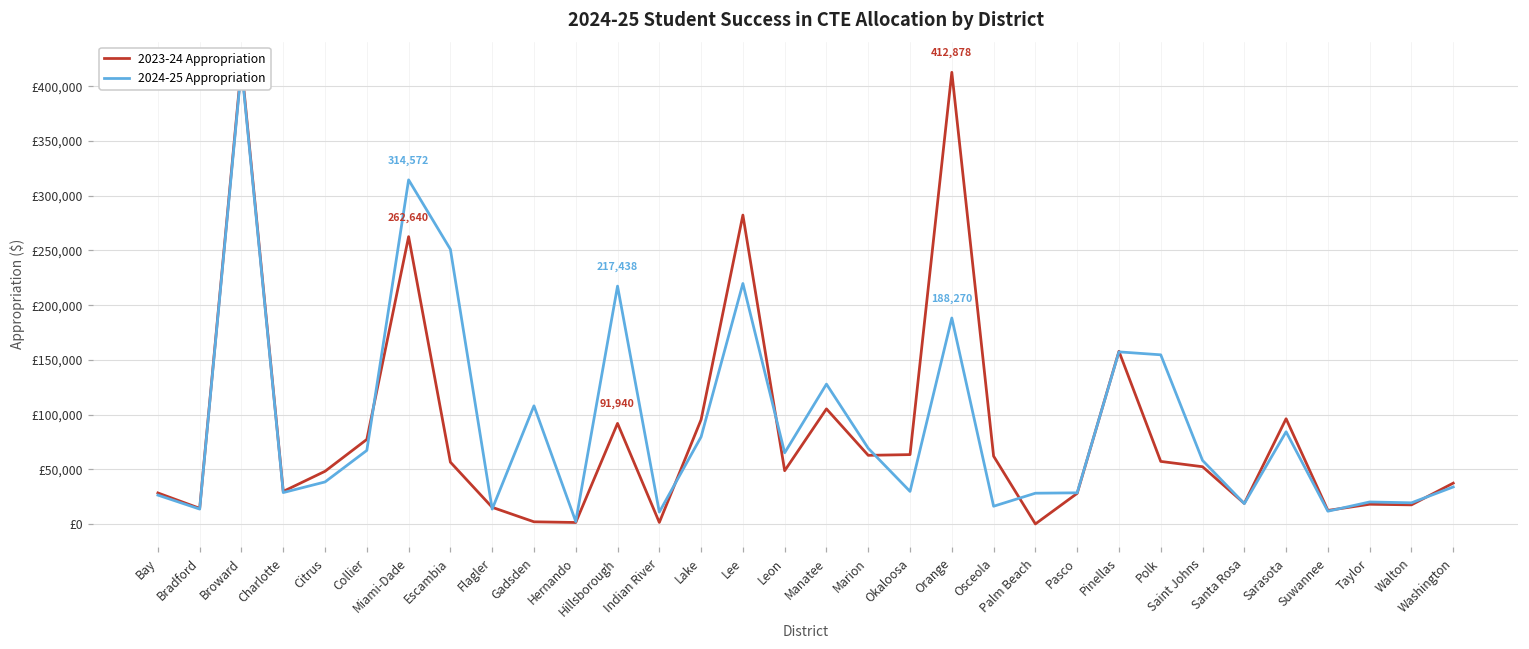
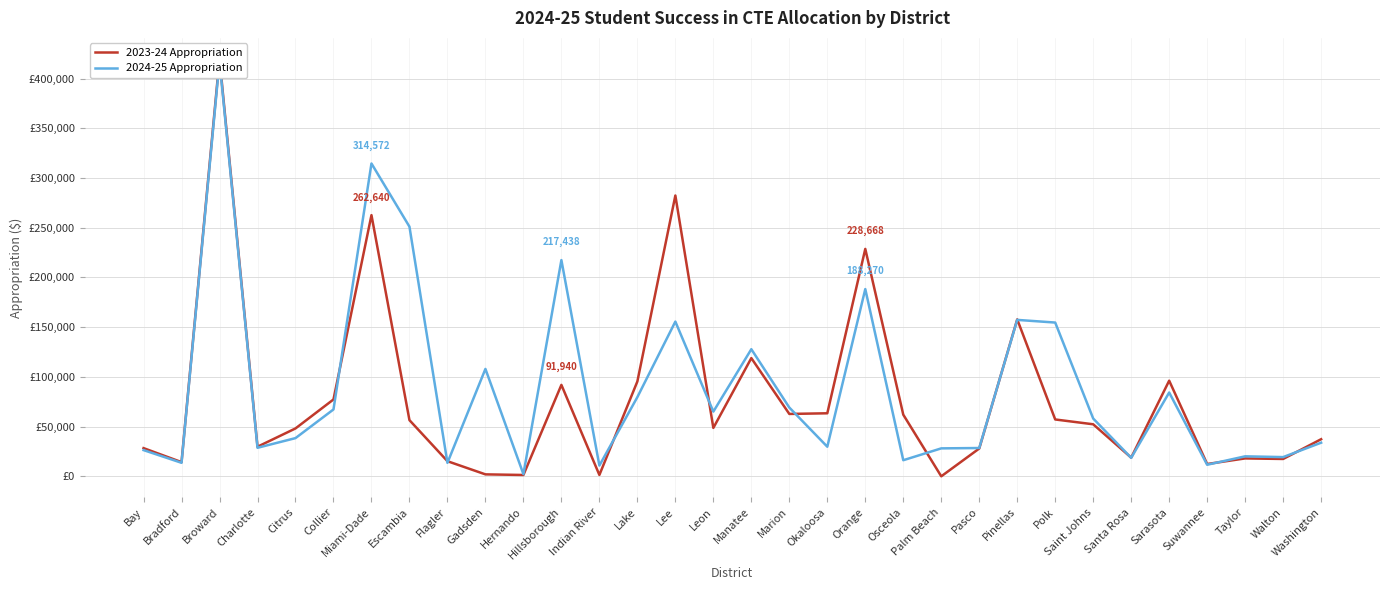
  {
    "2023-24 Appropriation": {
      "Miami-Dade": "262,640",
      "Hillsborough": "91,940",
-     "Manatee": "£110,000",
-     "Orange": "412,878"
+     "Manatee": "£120,000",
+     "Orange": "228,668"
    },
    "2024-25 Appropriation": {
      "Citrus": "£40,000",
      "Collier": "£70,000",
      "Escambia": "£250,000",
      "Gadsden": "£110,000",
      "Indian River": "£10,000",
      "Lake": "£80,000",
-     "Lee": "£220,000",
+     "Lee": "£160,000",
      "Leon": "£70,000",
      "Manatee": "£130,000",
      "Marion": "£70,000",
      "Okaloosa": "£30,000",
      "Osceola": "£20,000",
      "Palm Beach": "£30,000",
      "Polk": "£150,000",
      "Saint Johns": "£60,000",
      "Sarasota": "£80,000",
      "Washington": "£30,000"
    }
  }
